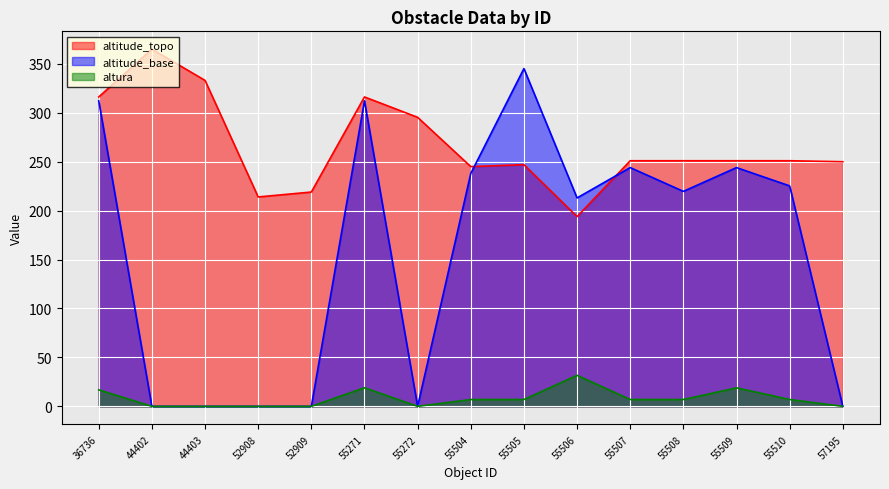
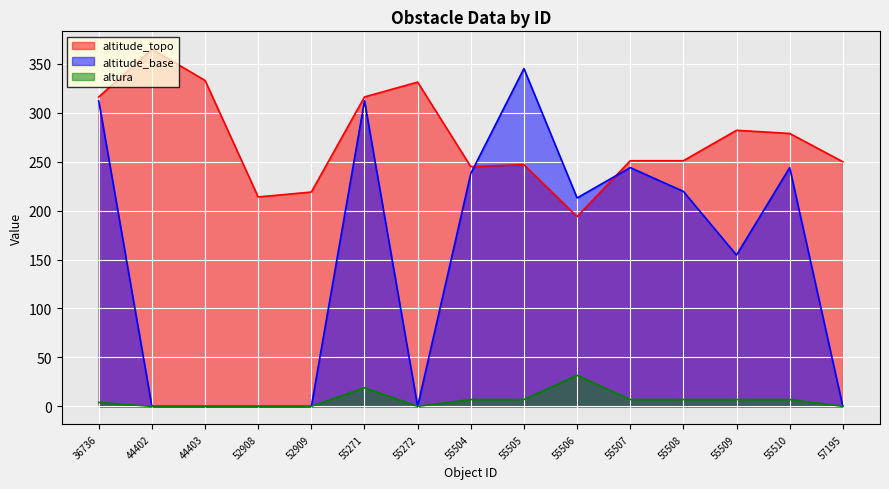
  {
    "altitude_topo": {
      "36736": 320,
      "44403": 330,
      "52908": 210,
      "52909": 220,
      "55271": 320,
-     "55272": 300,
+     "55272": 330,
      "55504": 250,
      "55505": 250,
      "55506": 190,
      "55507": 250,
      "55508": 250,
-     "55509": 250,
-     "55510": 250,
+     "55509": 280,
+     "55510": 280,
      "57195": 250
    },
    "altitude_base": {
      "36736": 310,
      "55271": 310,
      "55504": 240,
      "55505": 350,
      "55506": 210,
      "55507": 240,
      "55508": 220,
-     "55509": 240,
-     "55510": 230
+     "55509": 150,
+     "55510": 240
    },
    "altura": {
-     "36736": 20,
+     "36736": 0,
      "55271": 20,
      "55504": 10,
      "55505": 10,
      "55506": 30,
      "55507": 10,
      "55508": 10,
-     "55509": 20,
+     "55509": 10,
      "55510": 10
    }
  }
